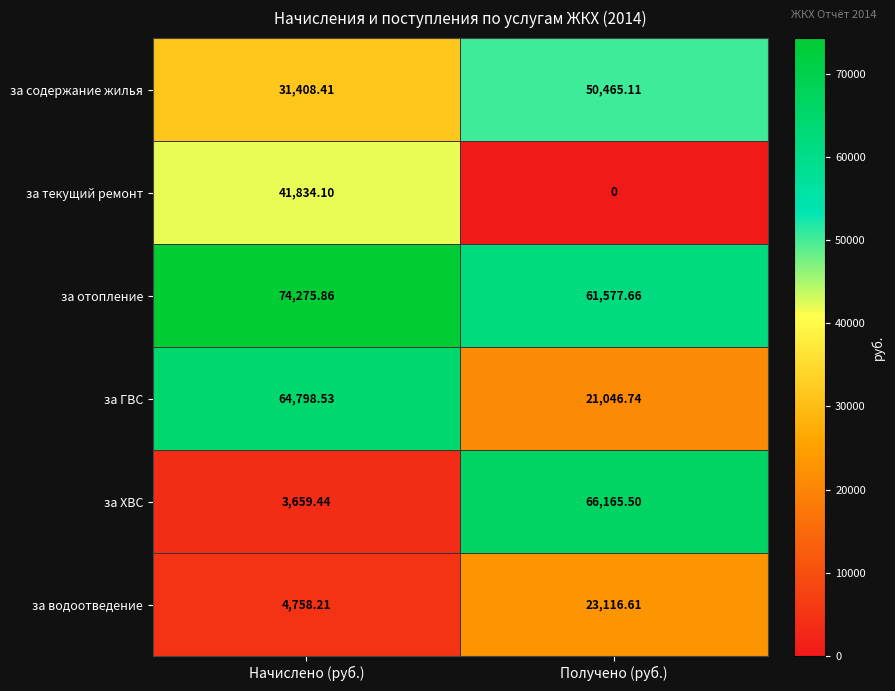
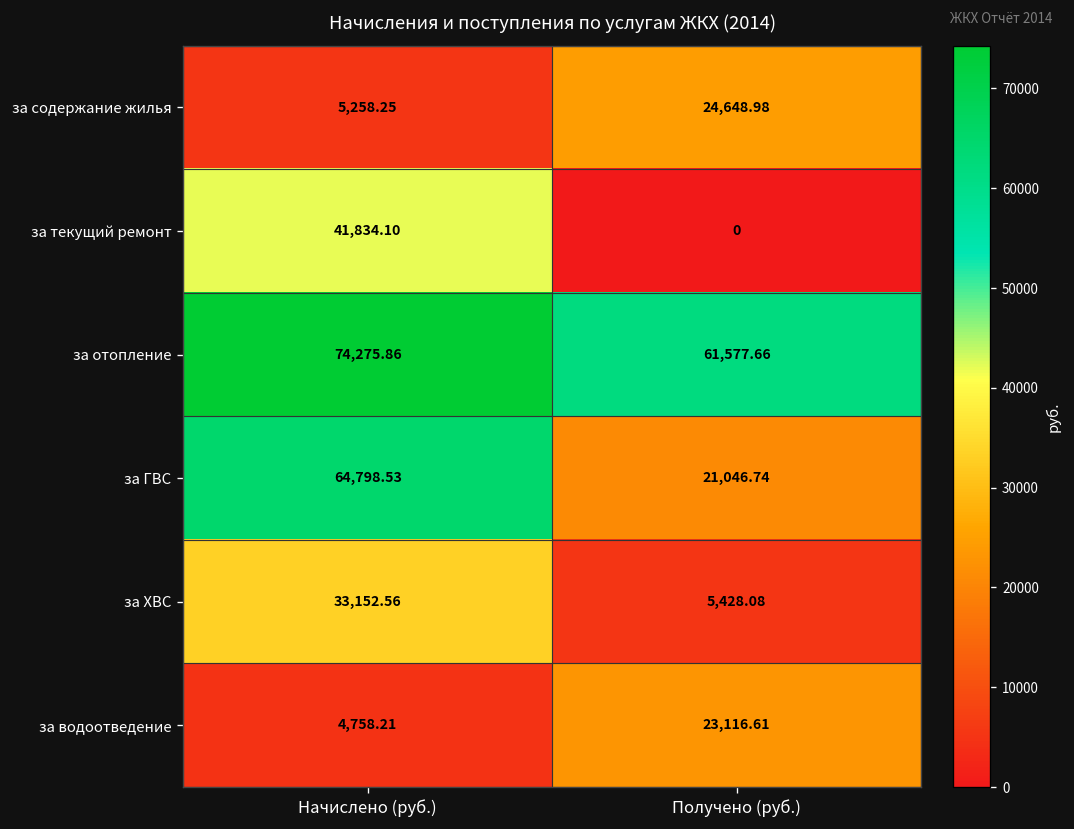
  {
    "за содержание жилья": {
-     "Начислено (руб.)": "31,408.41",
-     "Получено (руб.)": "50,465.11"
+     "Начислено (руб.)": "5,258.25",
+     "Получено (руб.)": "24,648.98"
    },
    "за текущий ремонт": {
      "Начислено (руб.)": "41,834.10",
      "Получено (руб.)": "0"
    },
    "за отопление": {
      "Начислено (руб.)": "74,275.86",
      "Получено (руб.)": "61,577.66"
    },
    "за ГВС": {
      "Начислено (руб.)": "64,798.53",
      "Получено (руб.)": "21,046.74"
    },
    "за ХВС": {
-     "Начислено (руб.)": "3,659.44",
-     "Получено (руб.)": "66,165.50"
+     "Начислено (руб.)": "33,152.56",
+     "Получено (руб.)": "5,428.08"
    },
    "за водоотведение": {
      "Начислено (руб.)": "4,758.21",
      "Получено (руб.)": "23,116.61"
    }
  }
